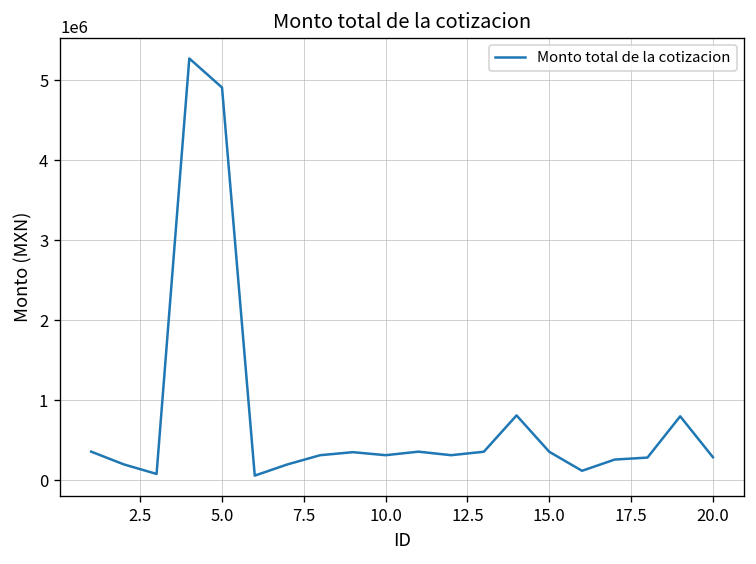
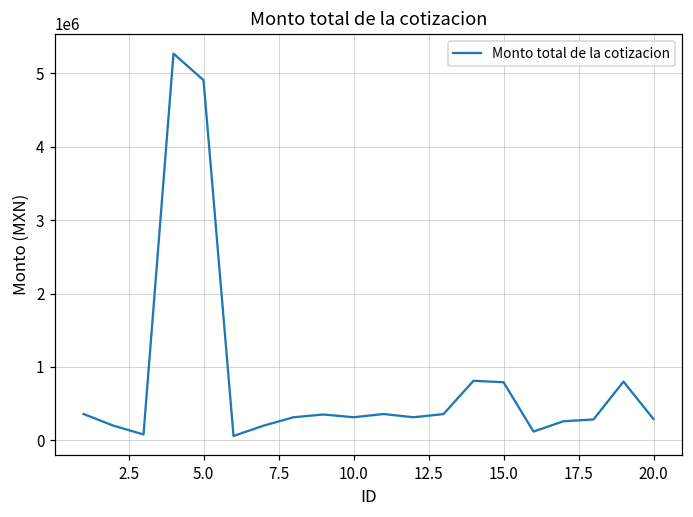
  {
    "5.0": 4900000,
    "10.0": 300000,
-   "15.0": 400000,
+   "15.0": 800000,
    "20.0": 300000
  }
